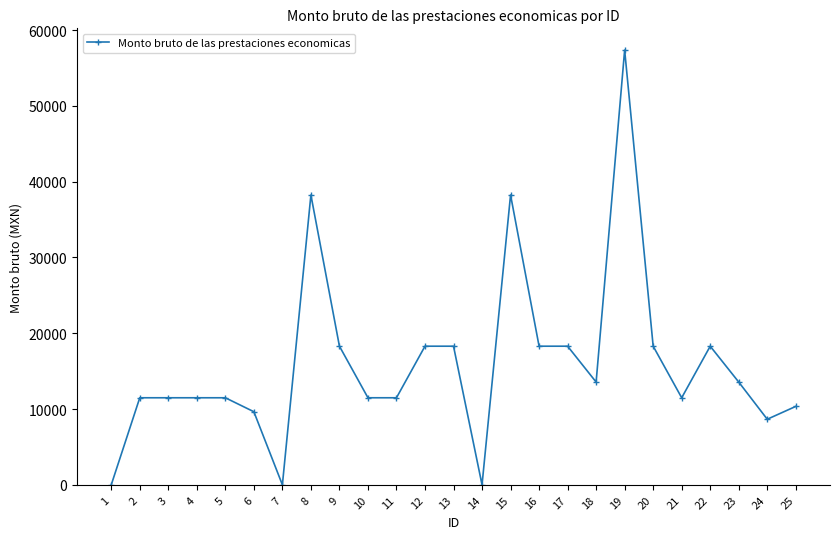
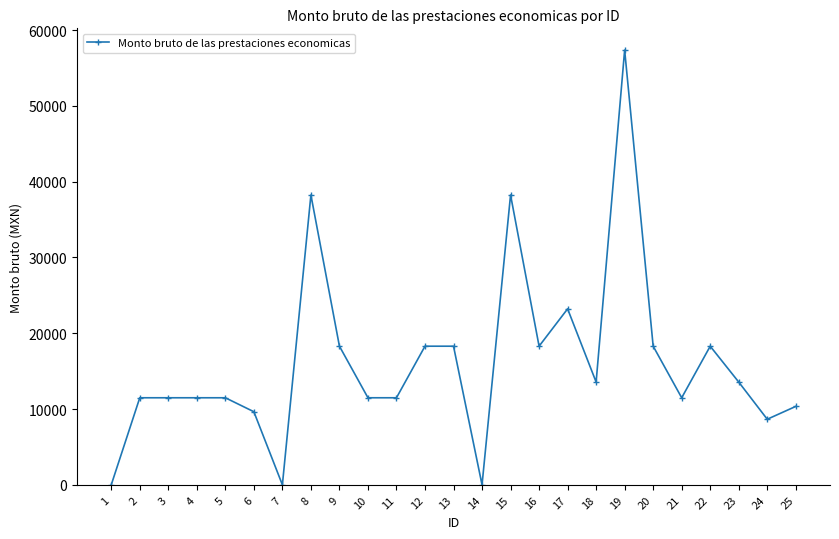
  {
    "1": 0,
    "2": 11000,
    "3": 11000,
    "4": 11000,
    "5": 11000,
    "6": 10000,
    "7": 0,
    "8": 38000,
    "9": 18000,
    "10": 11000,
    "11": 11000,
    "12": 18000,
    "13": 18000,
    "14": 0,
    "15": 38000,
    "16": 18000,
-   "17": 18000,
+   "17": 23000,
    "18": 14000,
    "19": 57000,
    "20": 18000,
    "21": 11000,
    "22": 18000,
    "23": 14000,
    "24": 9000,
    "25": 10000
  }
